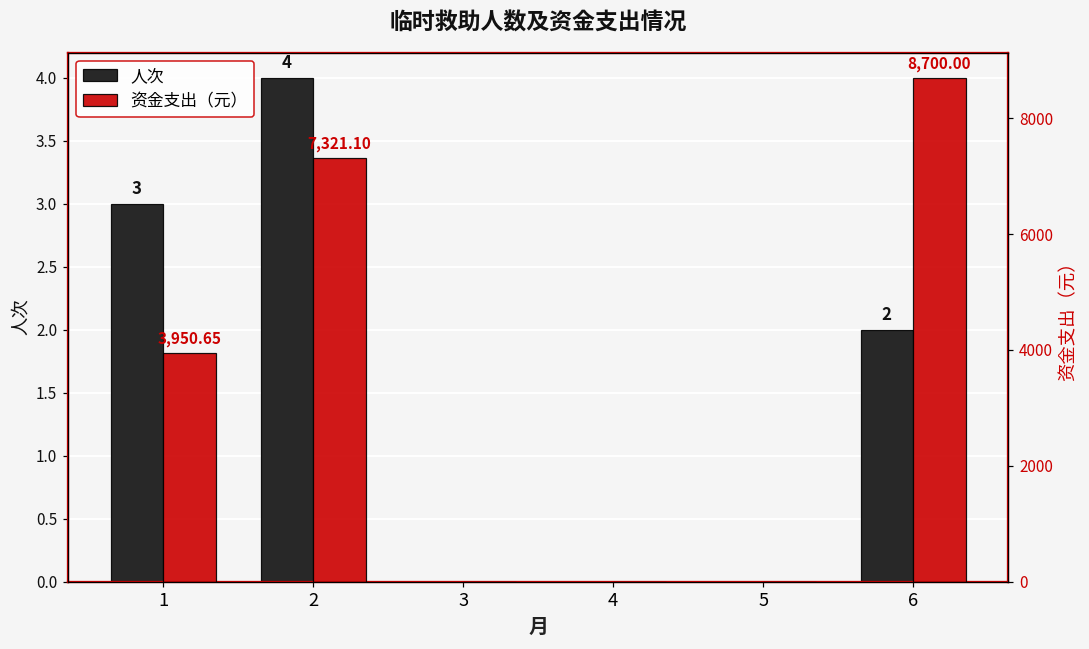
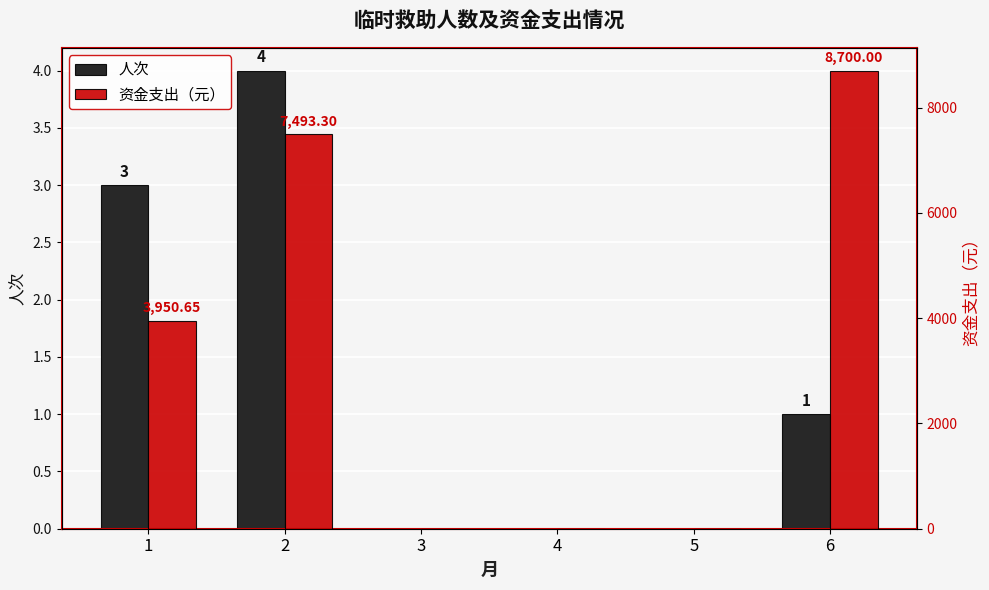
  {
    "人次": {
      "1": "3",
      "2": "4",
-     "6": "2"
+     "6": "1"
    },
    "资金支出（元）": {
      "1": "3,950.65",
-     "2": "7,321.10",
+     "2": "7,493.30",
      "6": "8,700.00"
    }
  }
